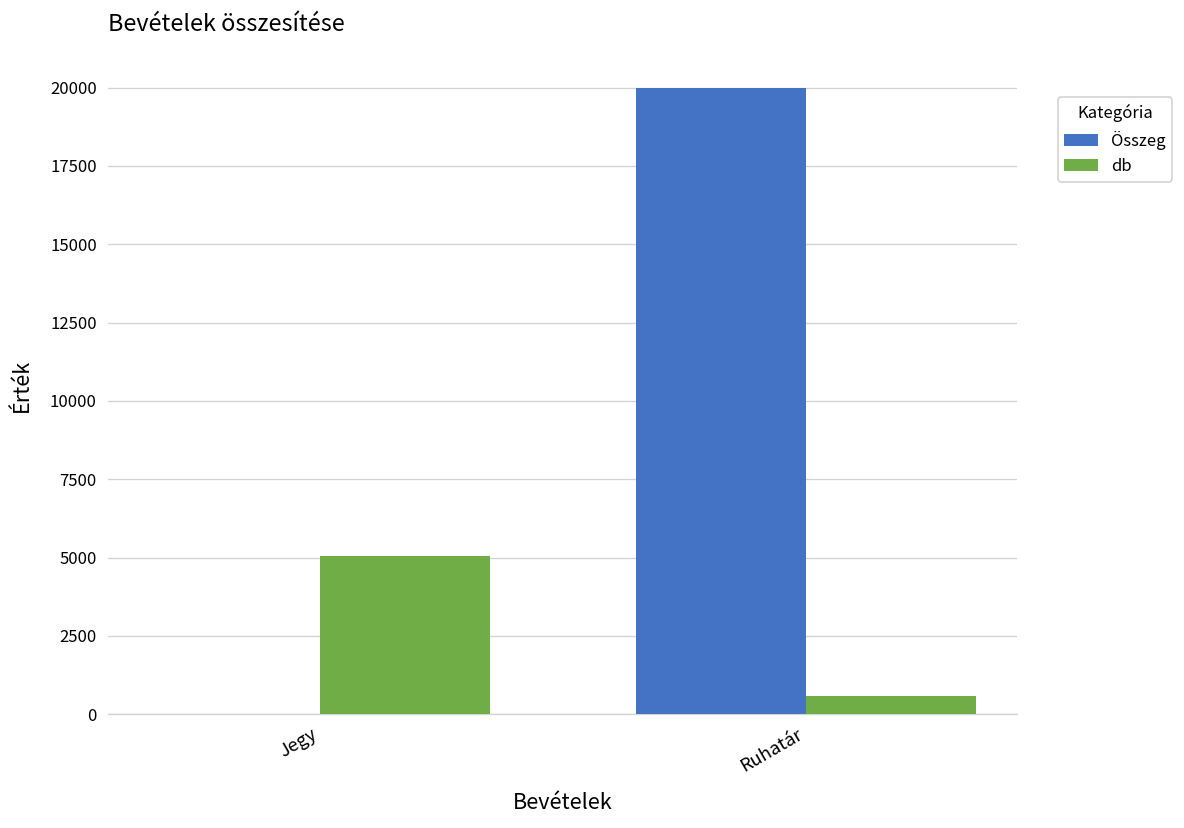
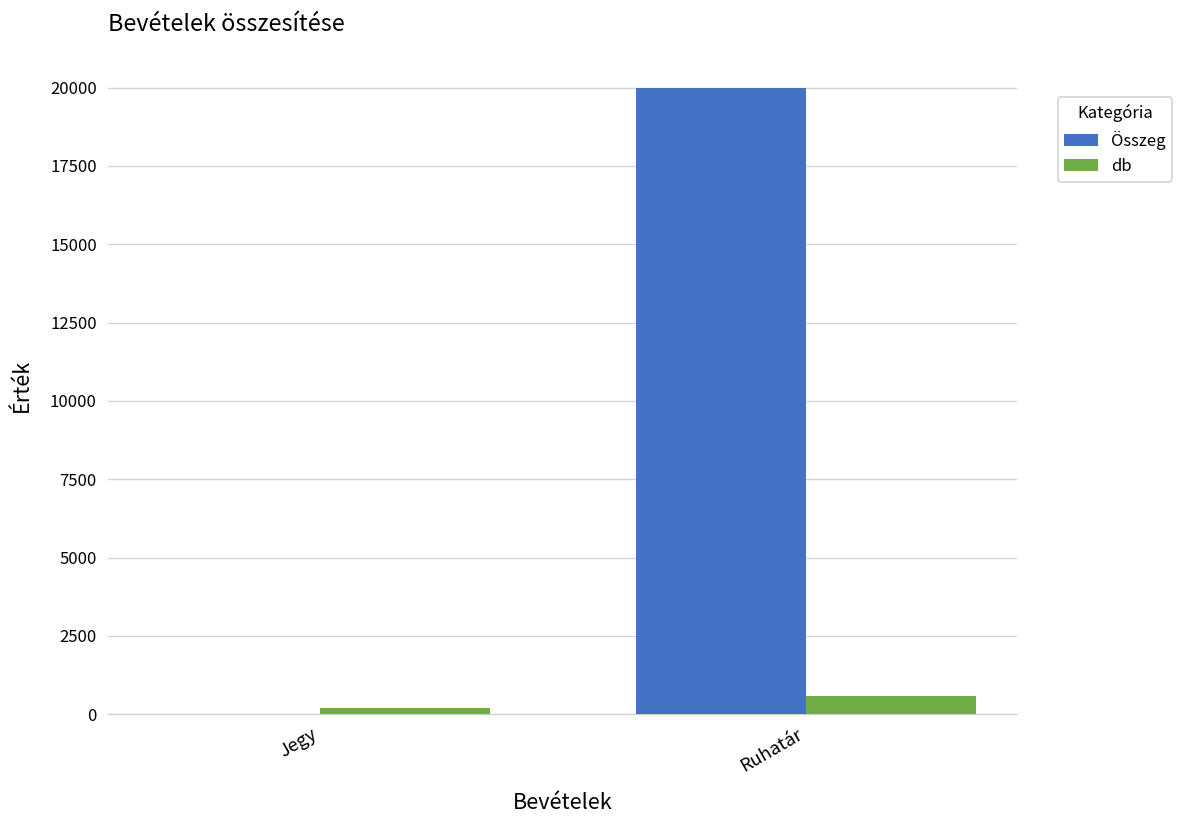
  {
    "Összeg": {
      "Jegy": 0,
      "Ruhatár": 20000
    },
    "db": {
-     "Jegy": 5000,
+     "Jegy": 200,
      "Ruhatár": 600
    }
  }
